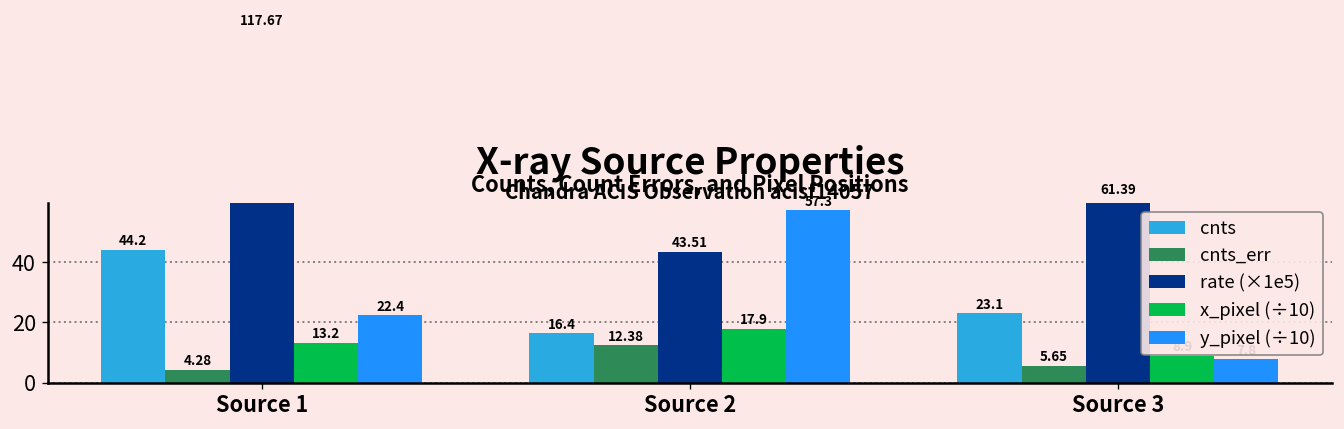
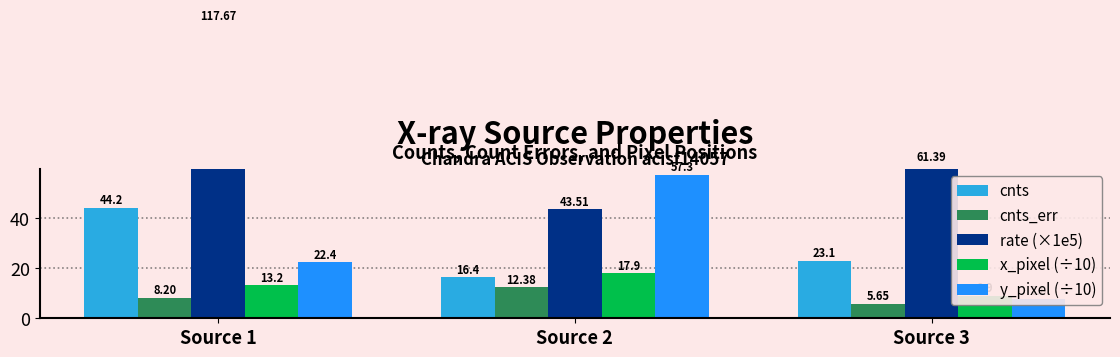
  {
    "cnts_err": {
-     "Source 1": 4.28,
+     "Source 1": 8.20,
      "Source 2": 12.38,
      "Source 3": 5.65
    },
    "rate (×1e5)": {
      "Source 2": 43.51
    },
    "x_pixel (÷10)": {
      "Source 1": 13.2,
      "Source 2": 17.9
    }
  }
